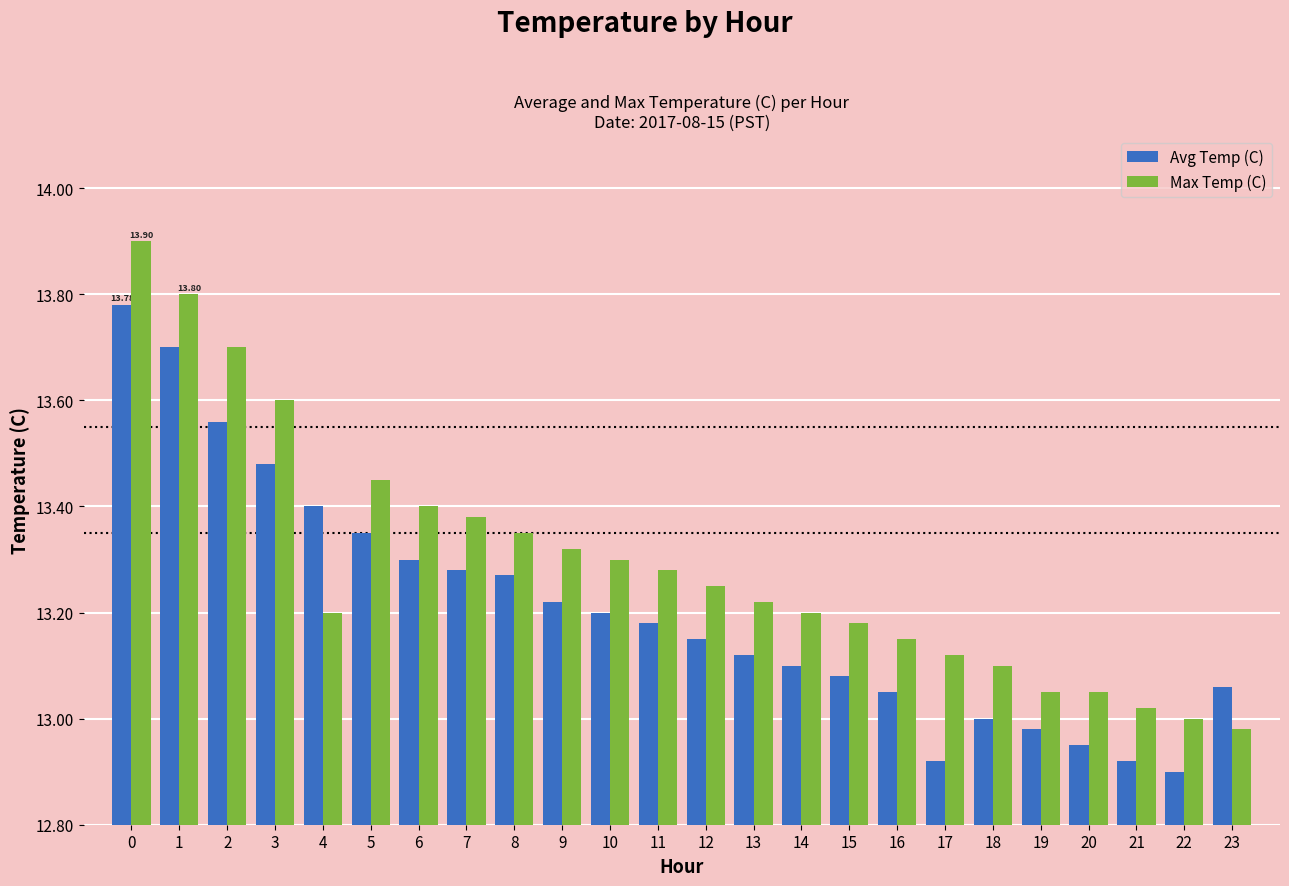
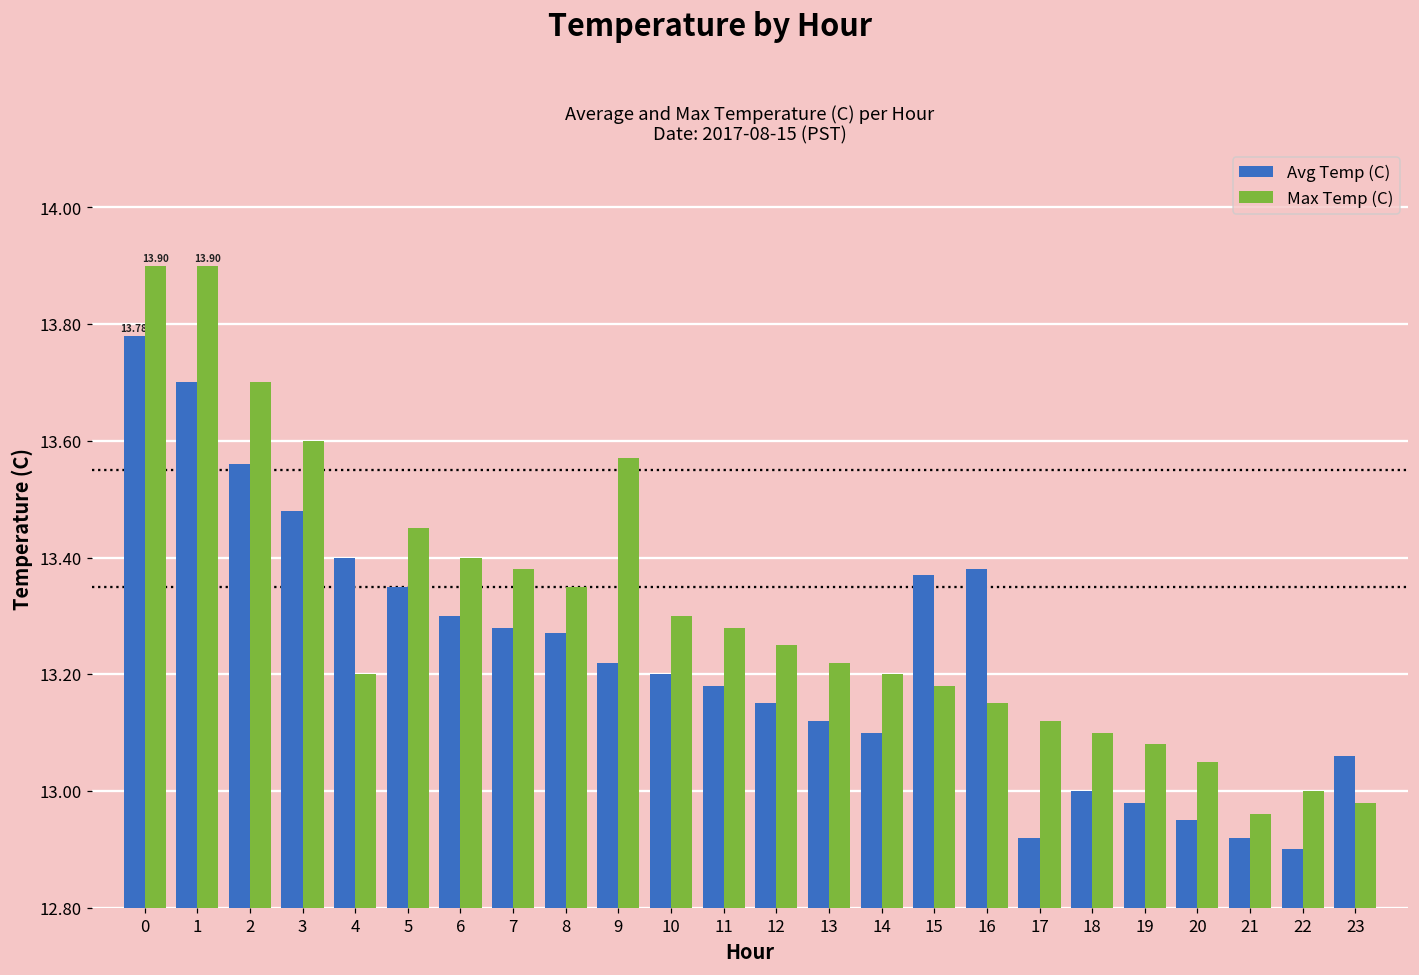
  {
    "Avg Temp (C)": {
      "1": 13.70,
      "2": 13.56,
      "3": 13.48,
      "4": 13.40,
      "5": 13.35,
      "6": 13.30,
      "7": 13.28,
      "8": 13.27,
      "9": 13.22,
      "10": 13.20,
      "11": 13.18,
      "12": 13.15,
      "13": 13.12,
      "14": 13.10,
-     "15": 13.08,
-     "16": 13.05,
+     "15": 13.37,
+     "16": 13.38,
      "17": 12.92,
      "18": 13.00,
      "19": 12.98,
      "20": 12.95,
      "21": 12.92,
      "22": 12.90,
      "23": 13.06
    },
    "Max Temp (C)": {
      "0": 13.90,
-     "1": 13.80,
-     "9": 13.32,
-     "19": 13.05,
-     "21": 13.02
+     "1": 13.90,
+     "9": 13.57,
+     "19": 13.08,
+     "21": 12.96
    }
  }
